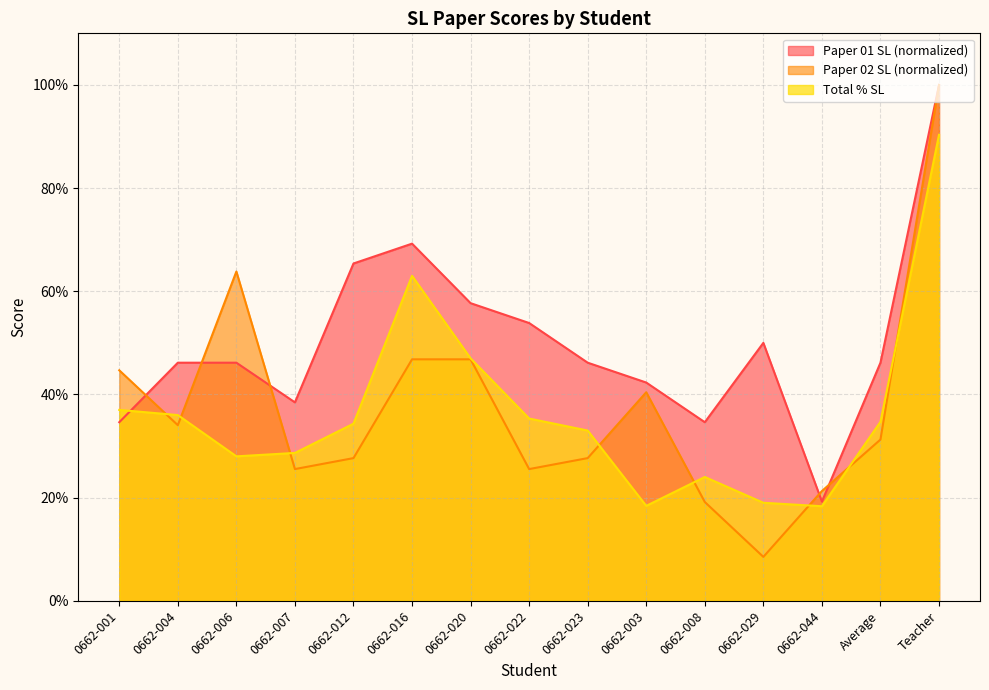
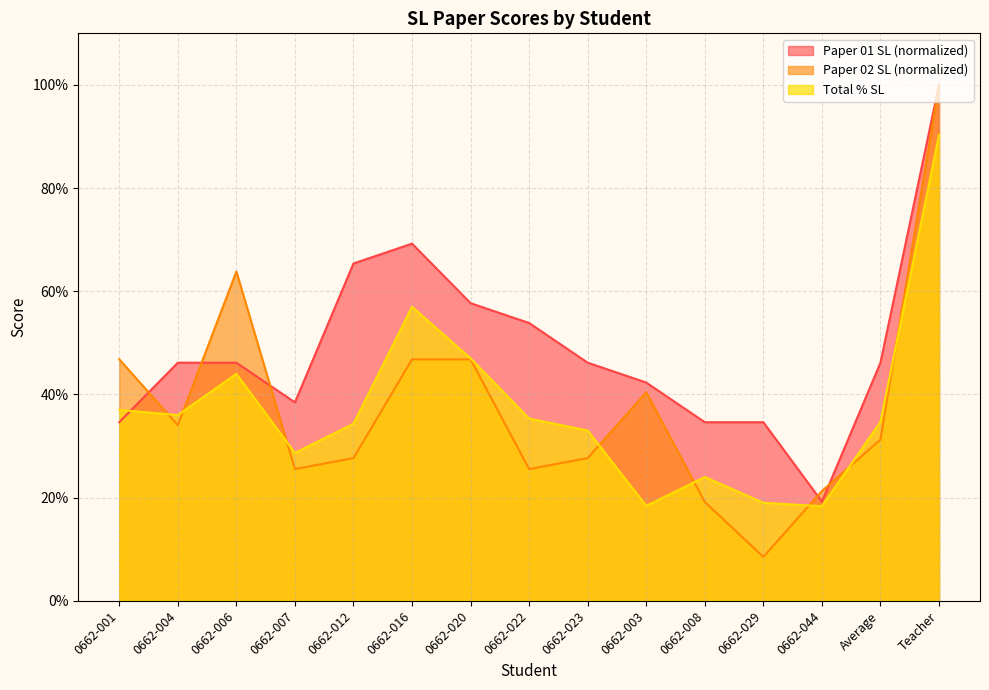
  {
    "Paper 01 SL (normalized)": {
      "0662-001": "35%",
      "0662-004": "46%",
      "0662-006": "46%",
      "0662-007": "38%",
      "0662-012": "65%",
      "0662-016": "69%",
      "0662-020": "58%",
      "0662-022": "54%",
      "0662-023": "46%",
      "0662-003": "42%",
      "0662-008": "35%",
-     "0662-029": "50%",
+     "0662-029": "35%",
      "0662-044": "19%",
      "Average": "46%"
    },
    "Paper 02 SL (normalized)": {
-     "0662-001": "45%",
+     "0662-001": "47%",
      "0662-004": "34%",
      "0662-006": "64%",
      "0662-007": "26%",
      "0662-012": "28%",
      "0662-016": "47%",
      "0662-022": "26%",
      "0662-023": "28%",
      "0662-003": "40%",
      "0662-008": "19%",
      "0662-029": "9%",
      "0662-044": "21%",
      "Average": "31%"
    },
    "Total % SL": {
      "0662-001": "37%",
      "0662-004": "36%",
-     "0662-006": "28%",
+     "0662-006": "44%",
      "0662-007": "29%",
      "0662-012": "34%",
-     "0662-016": "63%",
+     "0662-016": "57%",
      "0662-022": "35%",
      "0662-023": "33%",
      "0662-003": "18%",
      "0662-008": "24%",
      "0662-029": "19%",
      "0662-044": "18%",
      "Average": "35%",
      "Teacher": "90%"
    }
  }
